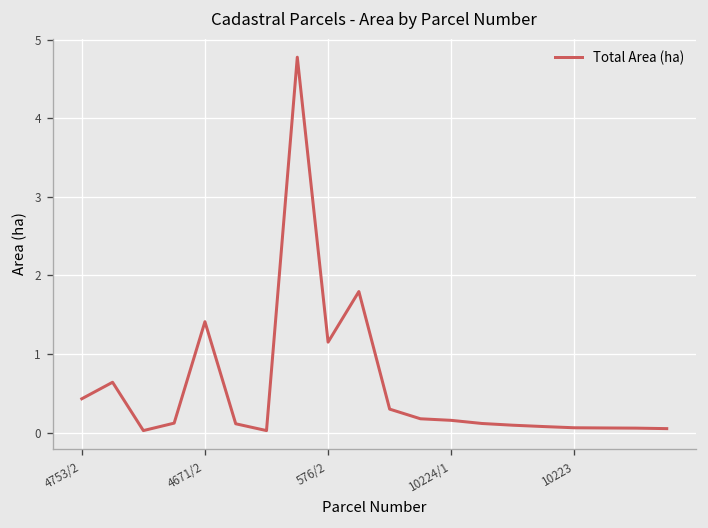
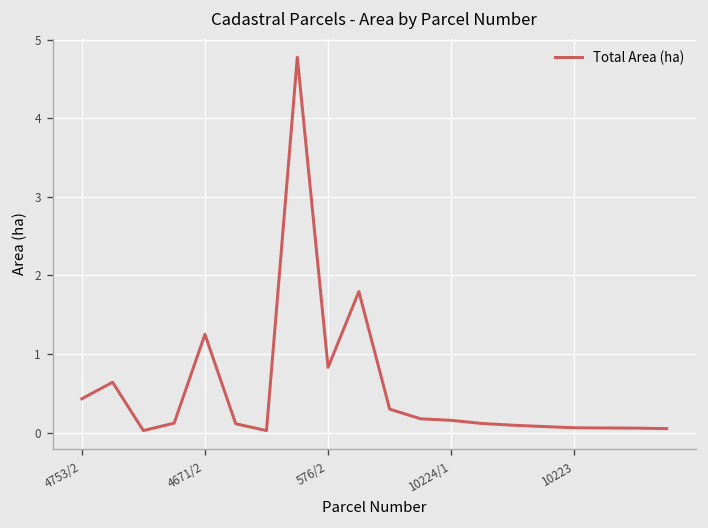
  {
    "4753/2": 0.4,
-   "4671/2": 1.4,
-   "576/2": 1.2,
+   "4671/2": 1.2,
+   "576/2": 0.8,
    "10224/1": 0.2,
    "10223": 0.1
  }
